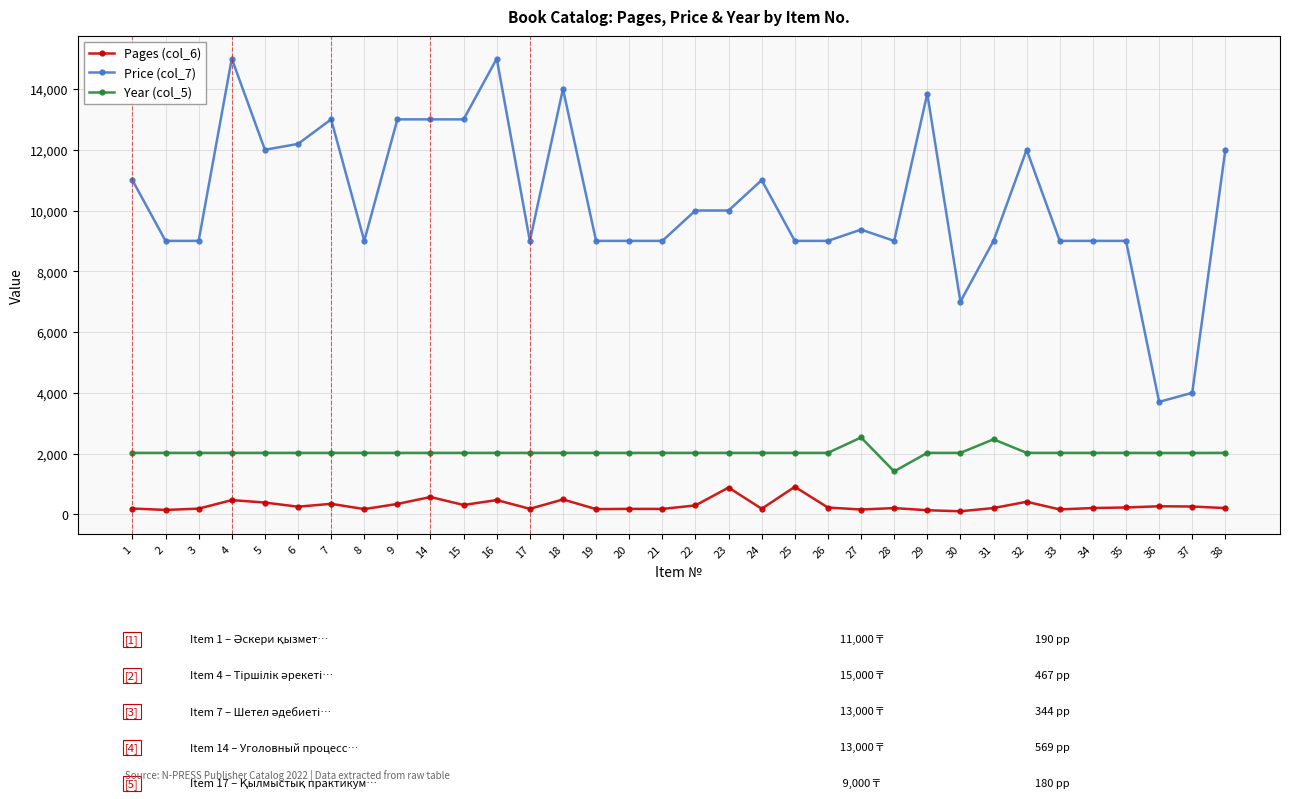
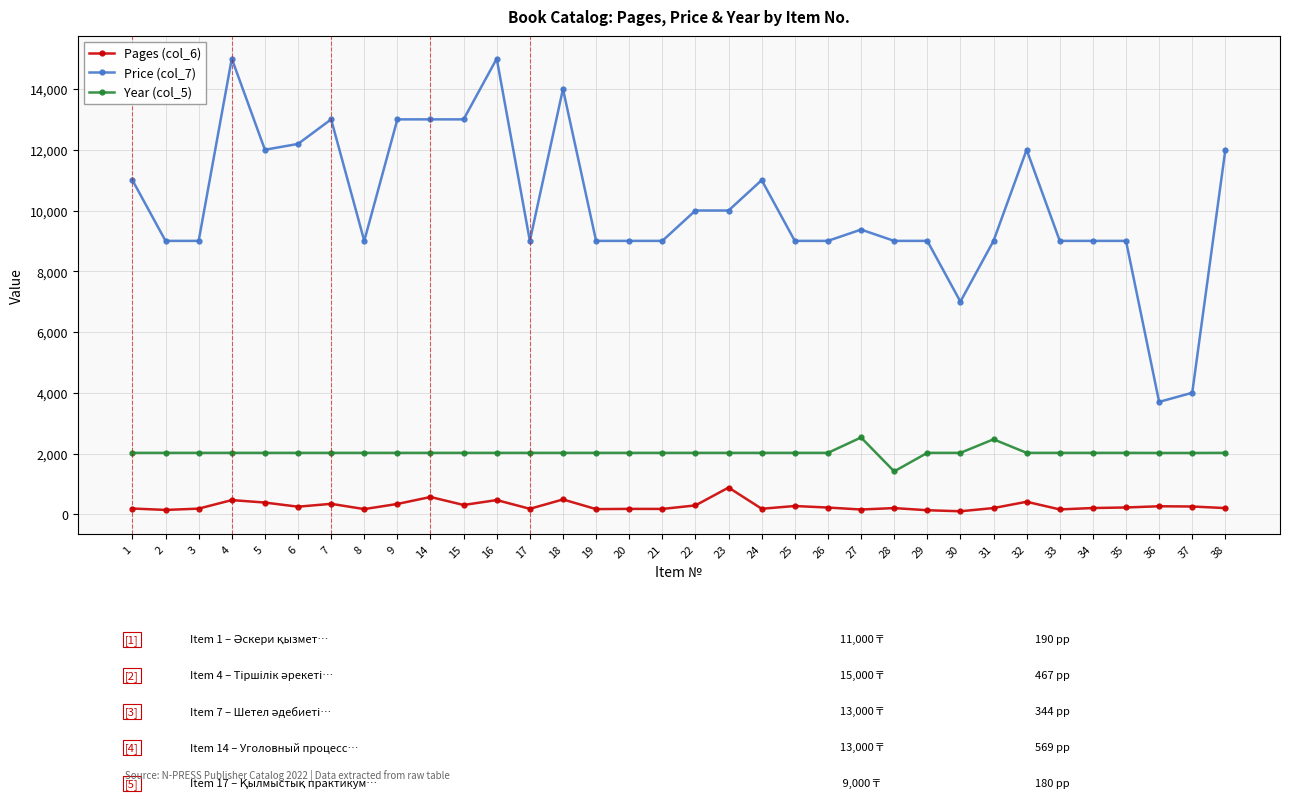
  {
    "Pages (col_6)": {
      "1": "200",
      "2": "100",
      "3": "200",
      "4": "500",
      "5": "400",
      "6": "300",
      "7": "300",
      "8": "200",
      "9": "300",
      "14": "600",
      "15": "300",
      "16": "500",
      "17": "200",
      "18": "500",
      "19": "200",
      "20": "200",
      "21": "200",
      "22": "300",
      "23": "900",
      "24": "200",
-     "25": "900",
+     "25": "300",
      "26": "200",
      "27": "200",
      "28": "200",
      "29": "100",
      "30": "100",
      "31": "200",
      "32": "400",
      "33": "200",
      "34": "200",
      "35": "200",
      "36": "300",
      "37": "300",
      "38": "200"
    },
    "Price (col_7)": {
      "1": "11,000",
      "2": "9,000",
      "3": "9,000",
      "4": "15,000",
      "5": "12,000",
      "6": "12,200",
      "7": "13,000",
      "8": "9,000",
      "9": "13,000",
      "14": "13,000",
      "15": "13,000",
      "16": "15,000",
      "17": "9,000",
      "18": "14,000",
      "19": "9,000",
      "20": "9,000",
      "21": "9,000",
      "22": "10,000",
      "23": "10,000",
      "24": "11,000",
      "25": "9,000",
      "26": "9,000",
      "27": "9,400",
      "28": "9,000",
-     "29": "13,800",
+     "29": "9,000",
      "30": "7,000",
      "31": "9,000",
      "32": "12,000",
      "33": "9,000",
      "34": "9,000",
      "35": "9,000",
      "36": "3,700",
      "37": "4,000",
      "38": "12,000"
    },
    "Year (col_5)": {
      "1": "2,000",
      "2": "2,000",
      "3": "2,000",
      "4": "2,000",
      "5": "2,000",
      "6": "2,000",
      "7": "2,000",
      "8": "2,000",
      "9": "2,000",
      "14": "2,000",
      "15": "2,000",
      "16": "2,000",
      "17": "2,000",
      "18": "2,000",
      "19": "2,000",
      "20": "2,000",
      "21": "2,000",
      "22": "2,000",
      "23": "2,000",
      "24": "2,000",
      "25": "2,000",
      "26": "2,000",
      "27": "2,500",
      "28": "1,400",
      "29": "2,000",
      "30": "2,000",
      "31": "2,500",
      "32": "2,000",
      "33": "2,000",
      "34": "2,000",
      "35": "2,000",
      "36": "2,000",
      "37": "2,000",
      "38": "2,000"
    }
  }
